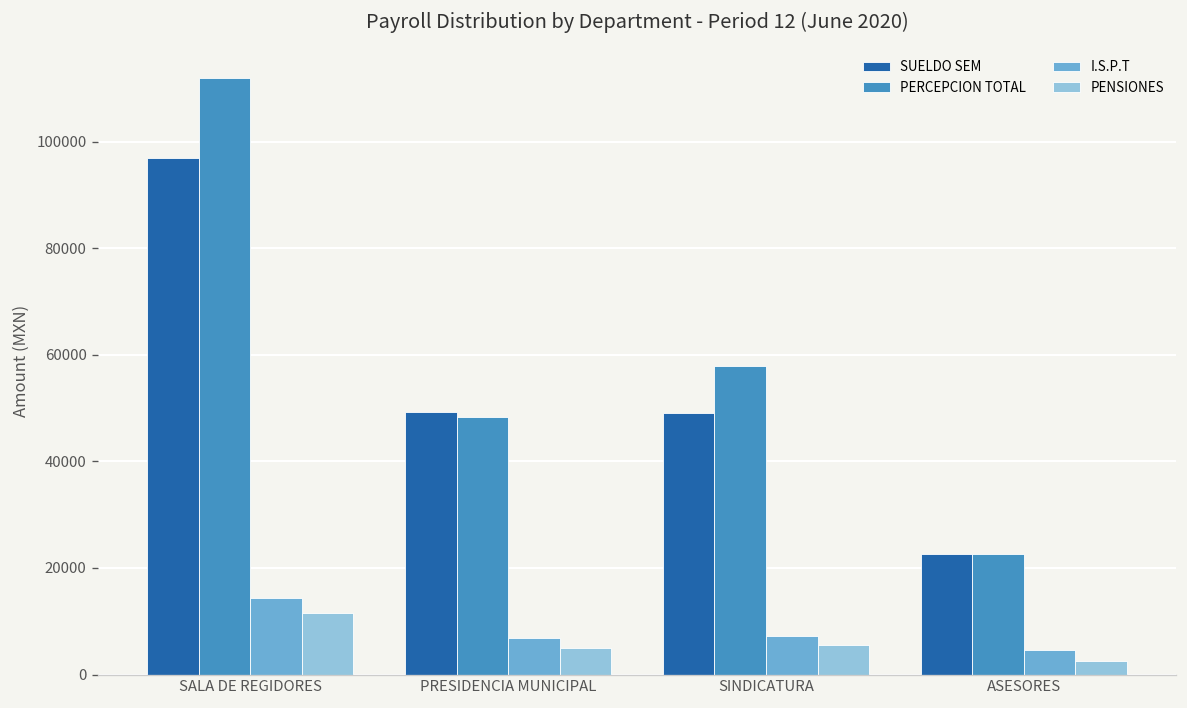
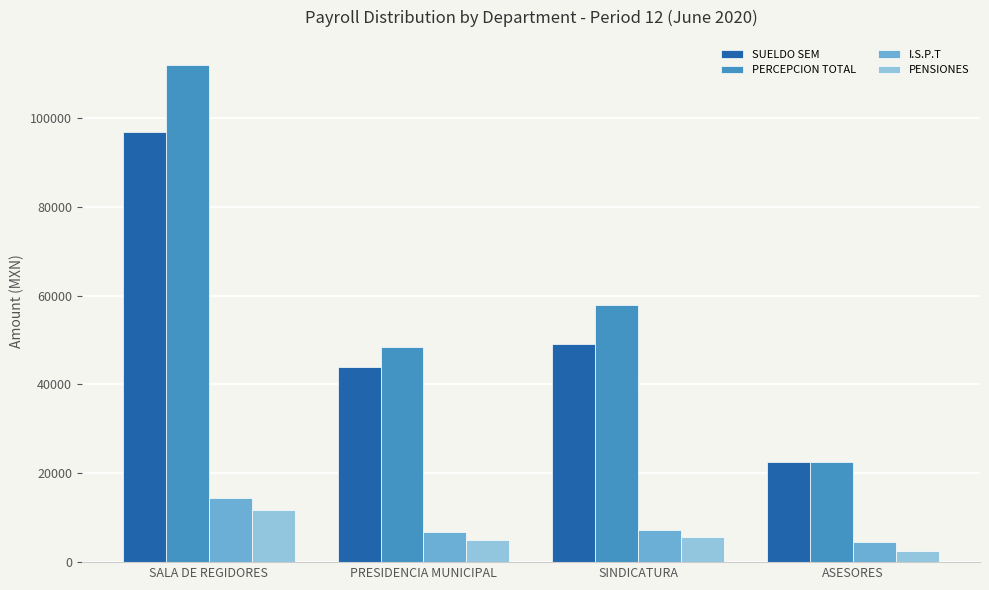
  {
    "SUELDO SEM": {
      "SALA DE REGIDORES": 97000,
-     "PRESIDENCIA MUNICIPAL": 49000,
+     "PRESIDENCIA MUNICIPAL": 44000,
      "SINDICATURA": 49000,
      "ASESORES": 23000
    }
  }
